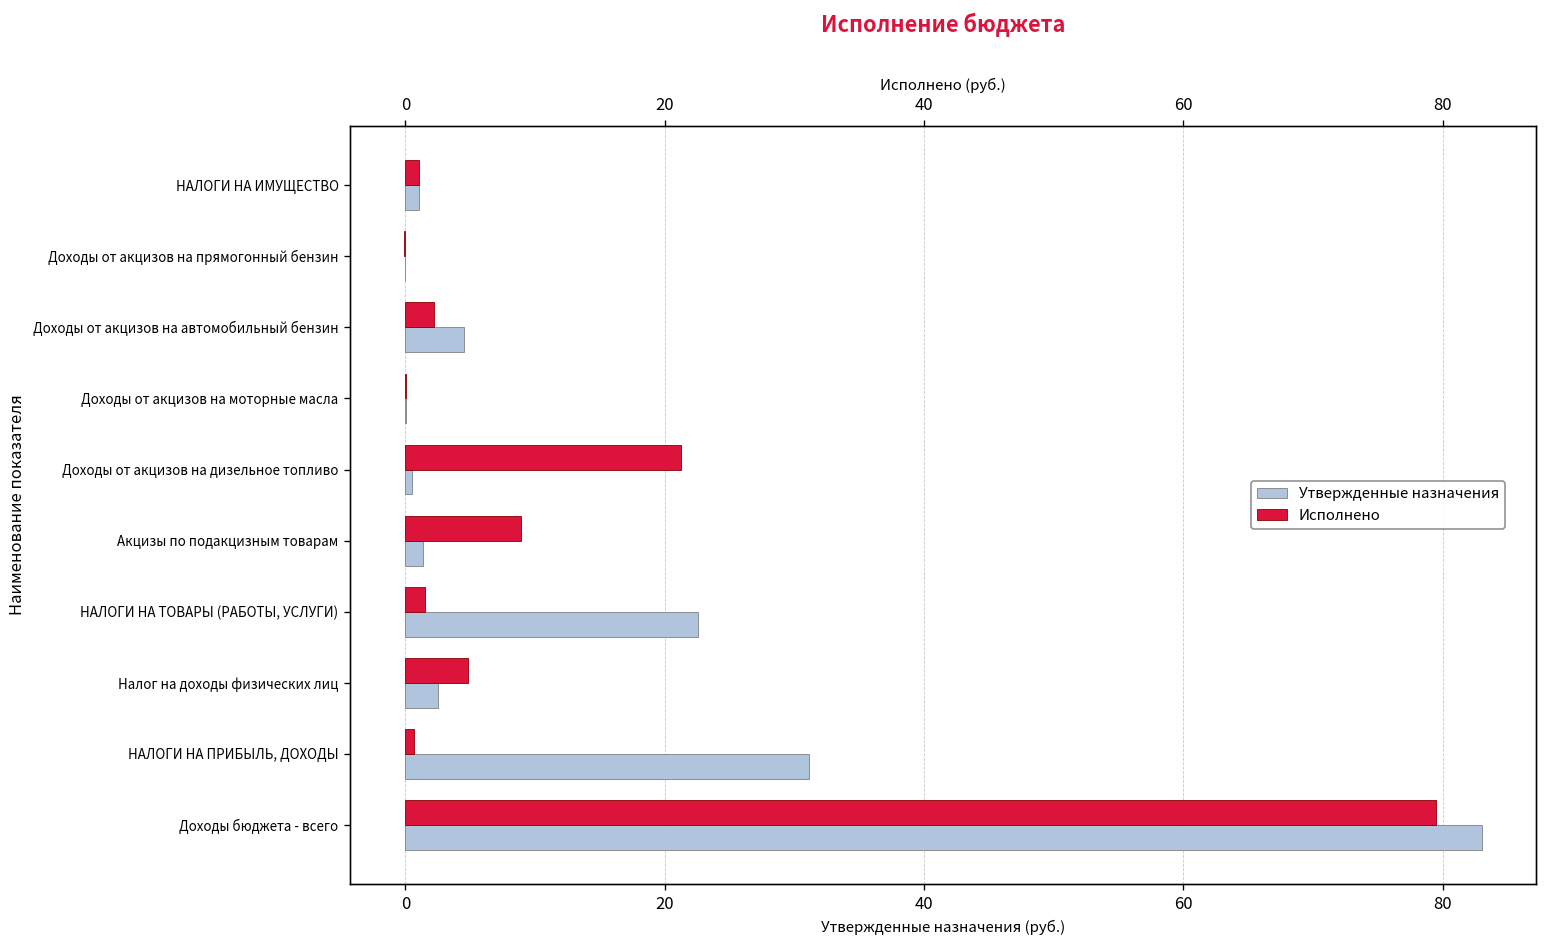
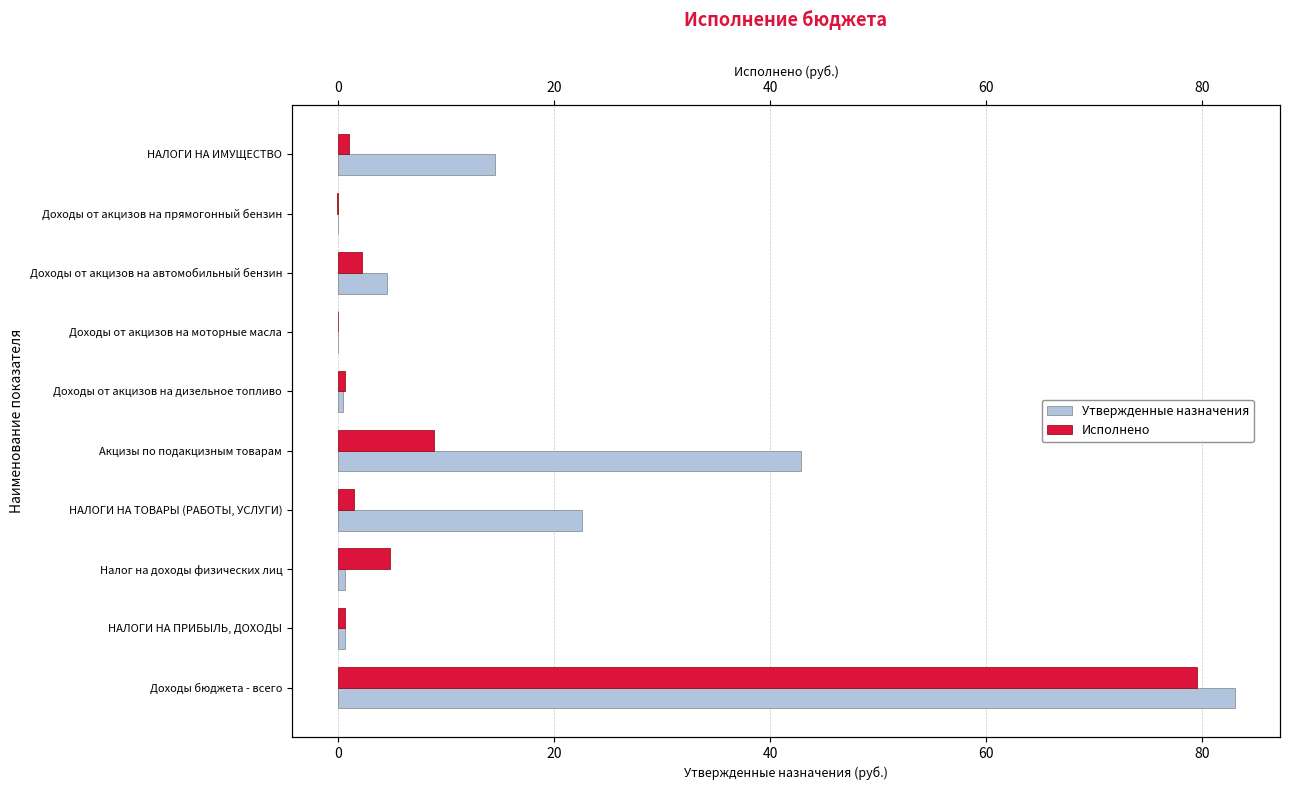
  {
    "Утвержденные назначения": {
-     "НАЛОГИ НА ИМУЩЕСТВО": 1.0,
+     "НАЛОГИ НА ИМУЩЕСТВО": 14.5,
      "Доходы от акцизов на прямогонный бензин": 0.0,
      "Доходы от акцизов на автомобильный бензин": 4.5,
      "Доходы от акцизов на дизельное топливо": 0.5,
-     "Акцизы по подакцизным товарам": 1.3,
+     "Акцизы по подакцизным товарам": 42.9,
      "НАЛОГИ НА ТОВАРЫ (РАБОТЫ, УСЛУГИ)": 22.6,
-     "Налог на доходы физических лиц": 2.5,
-     "НАЛОГИ НА ПРИБЫЛЬ, ДОХОДЫ": 31.1,
+     "Налог на доходы физических лиц": 0.6,
+     "НАЛОГИ НА ПРИБЫЛЬ, ДОХОДЫ": 0.6,
      "Доходы бюджета - всего": 83.0
    },
    "Исполнено": {
      "НАЛОГИ НА ИМУЩЕСТВО": 1.0,
      "Доходы от акцизов на автомобильный бензин": 2.2,
-     "Доходы от акцизов на дизельное топливо": 21.3,
+     "Доходы от акцизов на дизельное топливо": 0.7,
      "Акцизы по подакцизным товарам": 8.9,
      "НАЛОГИ НА ТОВАРЫ (РАБОТЫ, УСЛУГИ)": 1.5,
      "Налог на доходы физических лиц": 4.8,
      "НАЛОГИ НА ПРИБЫЛЬ, ДОХОДЫ": 0.7,
      "Доходы бюджета - всего": 79.5
    }
  }
